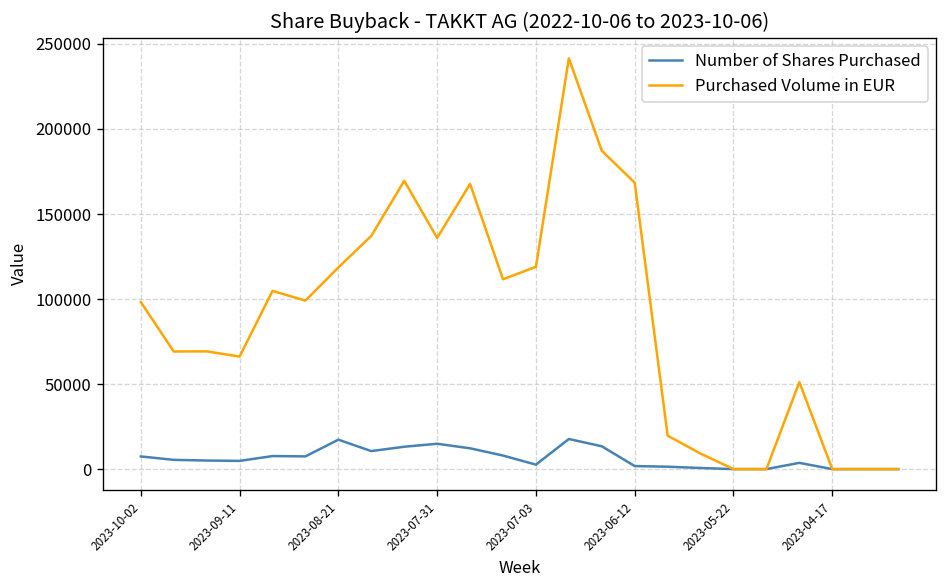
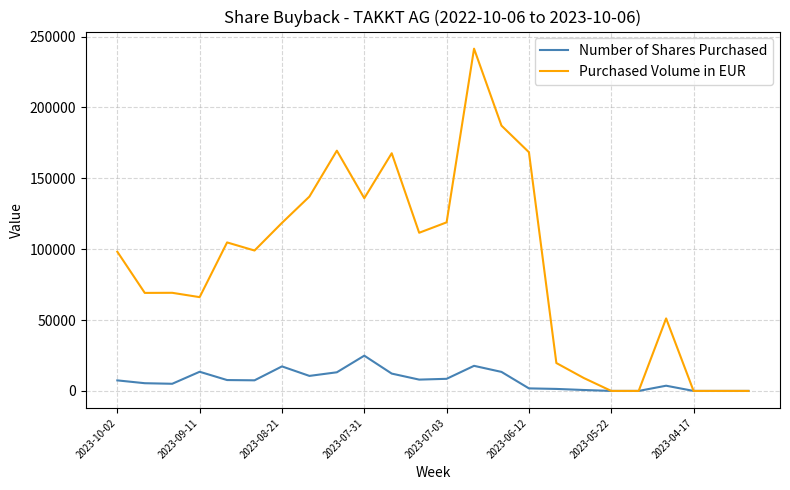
  {
    "Number of Shares Purchased": {
      "2023-10-02": 7000,
-     "2023-09-11": 5000,
+     "2023-09-11": 14000,
      "2023-08-21": 17000,
-     "2023-07-31": 15000,
-     "2023-07-03": 3000,
+     "2023-07-31": 25000,
+     "2023-07-03": 9000,
      "2023-06-12": 2000
    },
    "Purchased Volume in EUR": {
      "2023-10-02": 98000,
      "2023-09-11": 66000,
      "2023-08-21": 119000,
      "2023-07-31": 136000,
      "2023-07-03": 119000,
      "2023-06-12": 168000
    }
  }
